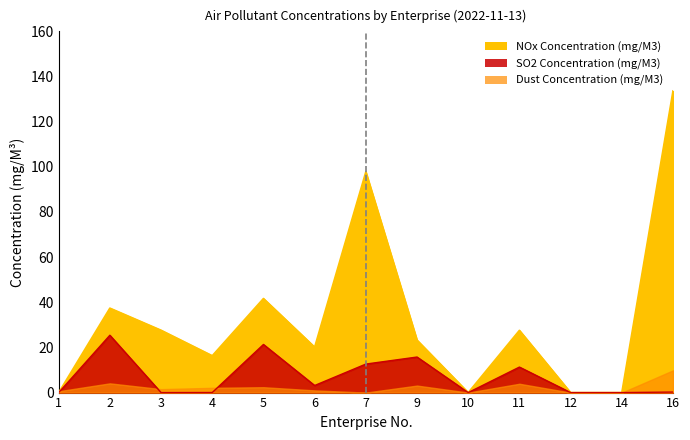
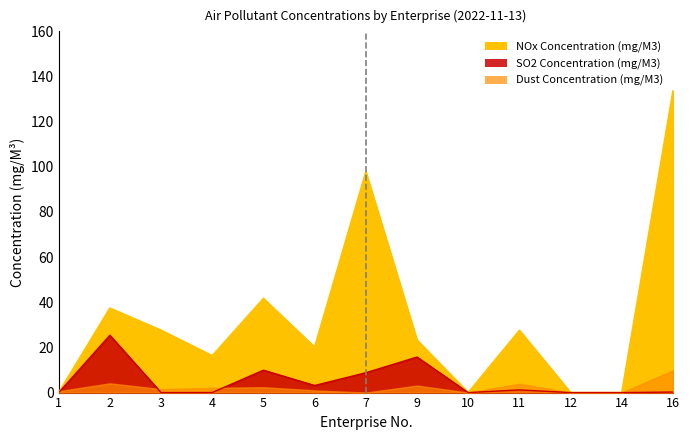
  {
    "SO2 Concentration (mg/M3)": {
      "2": 25,
      "3": 0,
      "4": 0,
-     "5": 21,
+     "5": 10,
      "6": 3,
-     "7": 13,
+     "7": 9,
      "9": 16,
-     "11": 11,
+     "11": 1,
      "16": 0
    }
  }
